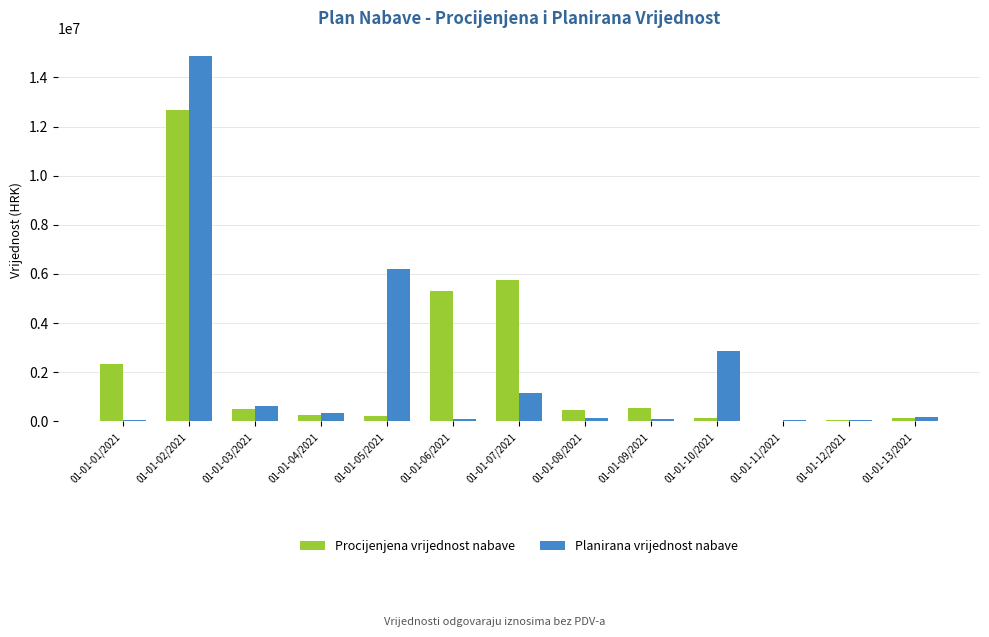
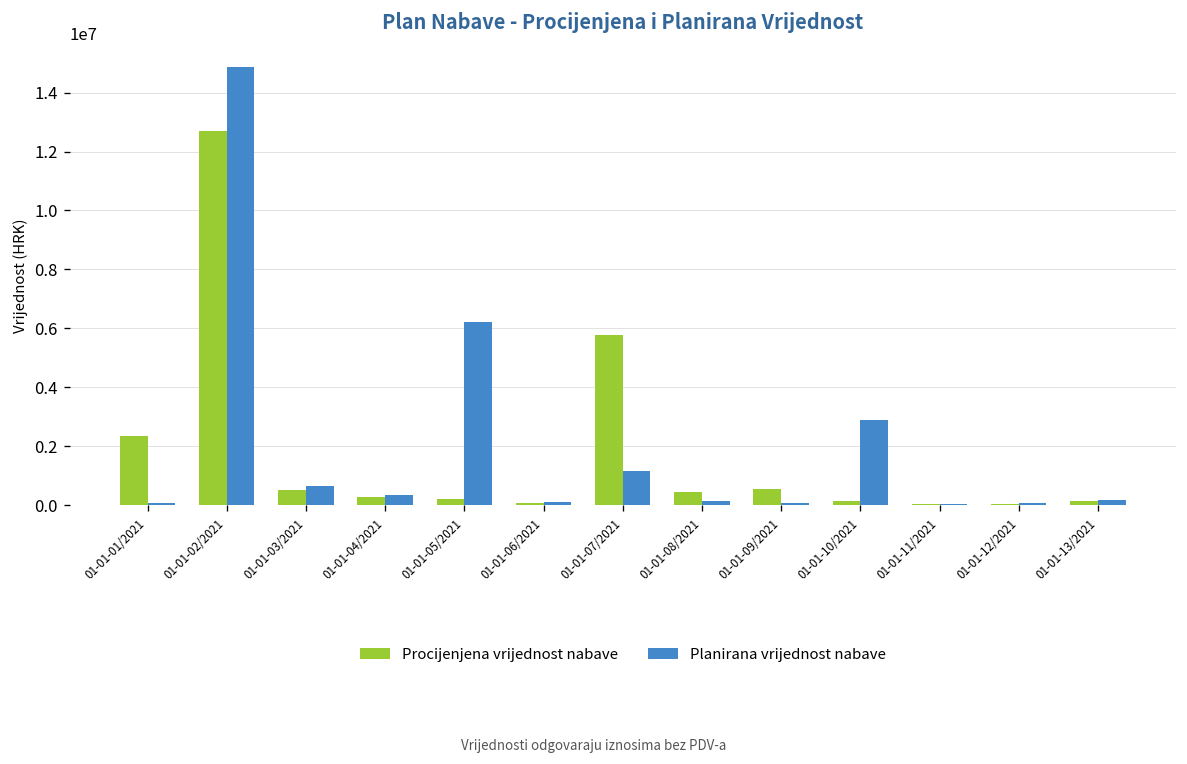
  {
    "Procijenjena vrijednost nabave": {
      "01-01-01/2021": 2300000,
      "01-01-02/2021": 12700000,
      "01-01-03/2021": 500000,
      "01-01-04/2021": 300000,
      "01-01-05/2021": 200000,
-     "01-01-06/2021": 5300000,
+     "01-01-06/2021": 100000,
      "01-01-07/2021": 5800000,
      "01-01-08/2021": 400000,
      "01-01-09/2021": 600000,
      "01-01-10/2021": 200000,
      "01-01-13/2021": 100000
    },
    "Planirana vrijednost nabave": {
      "01-01-02/2021": 14900000,
      "01-01-03/2021": 600000,
      "01-01-04/2021": 300000,
      "01-01-05/2021": 6200000,
      "01-01-06/2021": 100000,
      "01-01-07/2021": 1200000,
      "01-01-08/2021": 100000,
      "01-01-10/2021": 2900000,
      "01-01-13/2021": 200000
    }
  }
